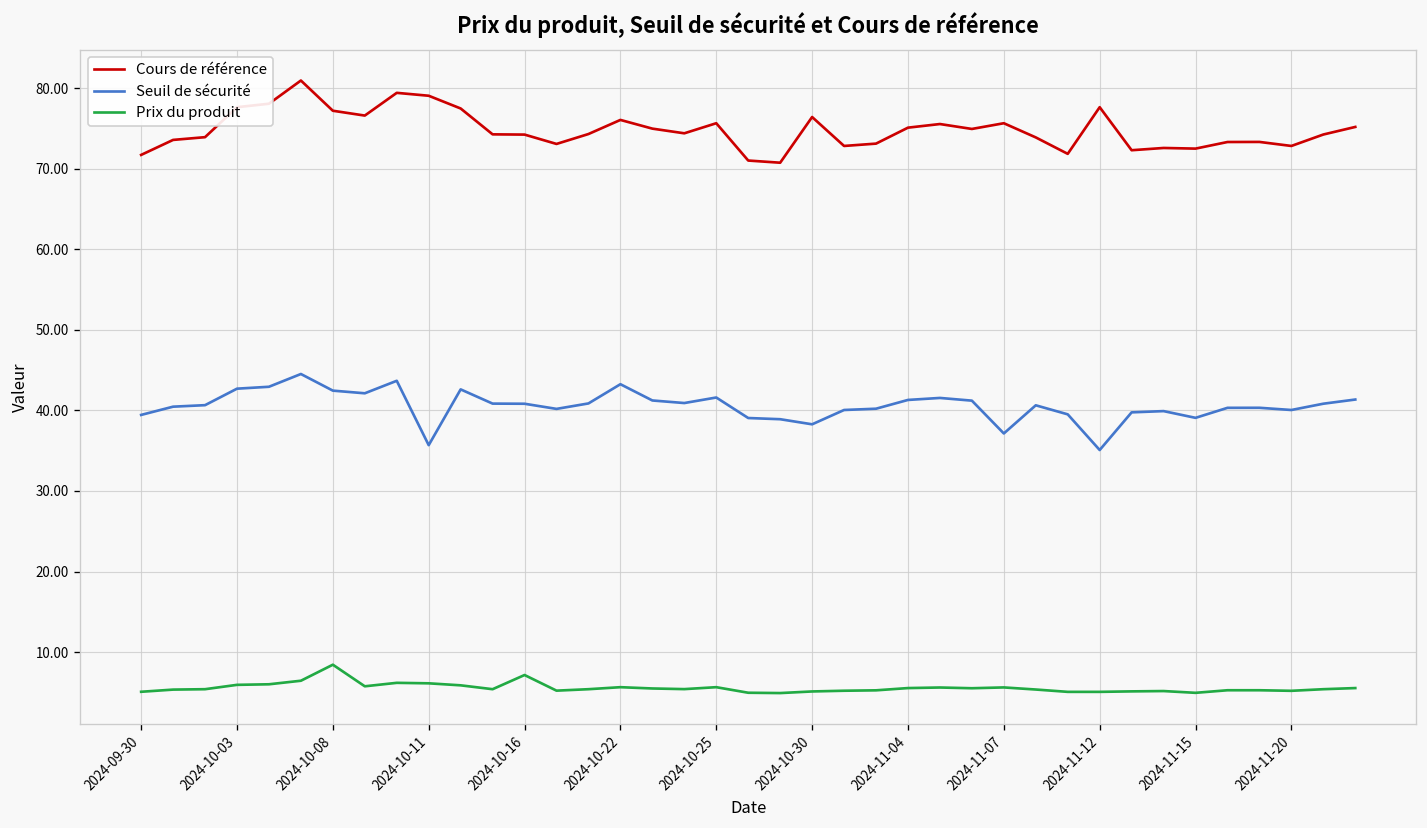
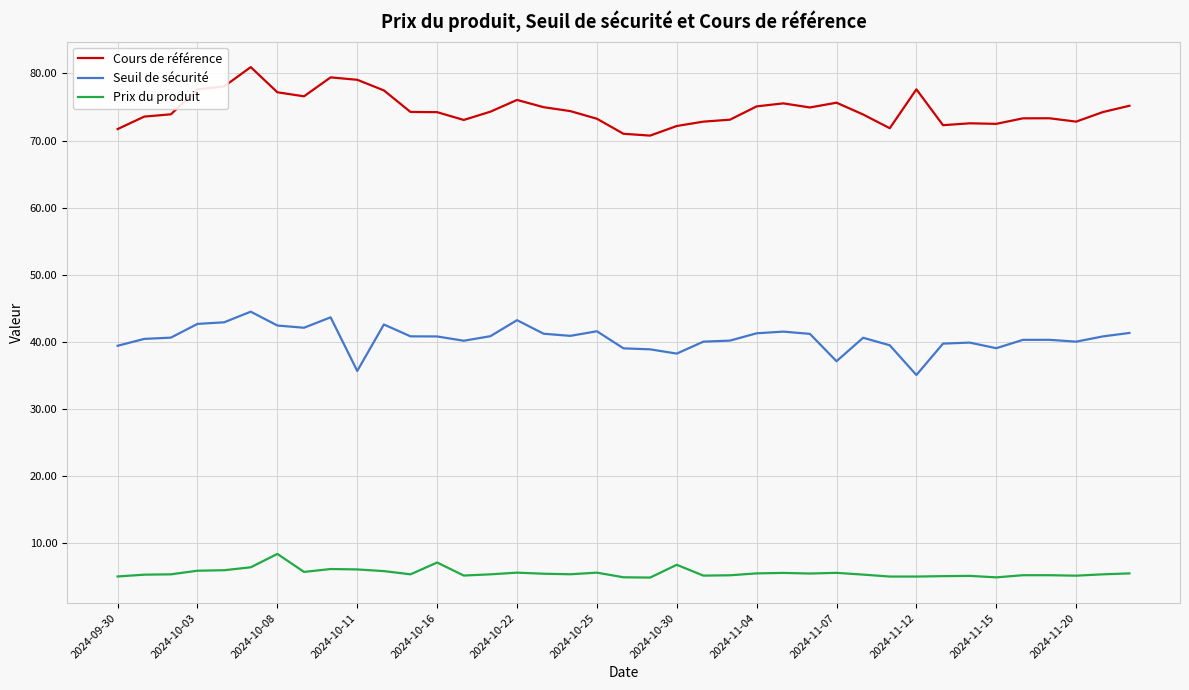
  {
    "Cours de référence": {
      "2024-09-30": 72,
      "2024-10-08": 77,
      "2024-10-11": 79,
      "2024-10-16": 74,
      "2024-10-22": 76,
-     "2024-10-25": 76,
-     "2024-10-30": 76,
+     "2024-10-25": 73,
+     "2024-10-30": 72,
      "2024-11-04": 75,
      "2024-11-07": 76,
      "2024-11-12": 78,
      "2024-11-15": 72,
      "2024-11-20": 73
    },
    "Seuil de sécurité": {
      "2024-09-30": 39,
      "2024-10-03": 43,
      "2024-10-08": 42,
      "2024-10-11": 36,
      "2024-10-16": 41,
      "2024-10-22": 43,
      "2024-10-25": 42,
      "2024-10-30": 38,
      "2024-11-04": 41,
      "2024-11-07": 37,
      "2024-11-12": 35,
      "2024-11-15": 39,
      "2024-11-20": 40
    },
    "Prix du produit": {
      "2024-09-30": 5,
      "2024-10-03": 6,
      "2024-10-08": 8,
      "2024-10-11": 6,
      "2024-10-16": 7,
      "2024-10-22": 6,
      "2024-10-25": 6,
-     "2024-10-30": 5,
+     "2024-10-30": 7,
      "2024-11-04": 6,
      "2024-11-07": 6,
      "2024-11-12": 5,
      "2024-11-15": 5,
      "2024-11-20": 5
    }
  }
